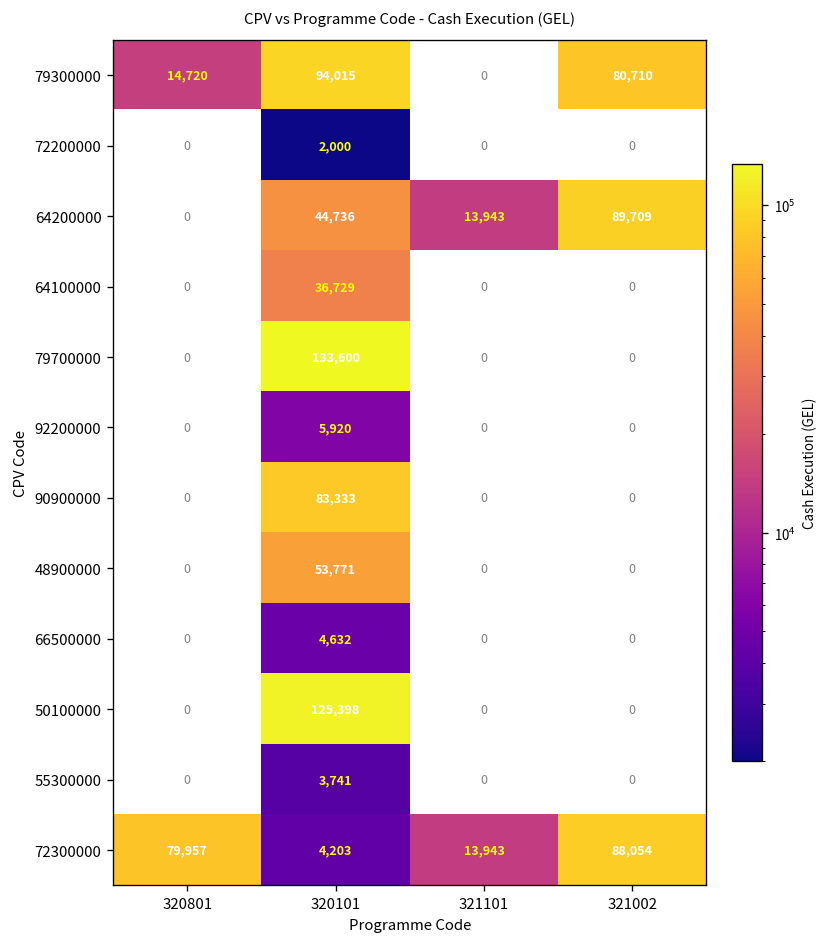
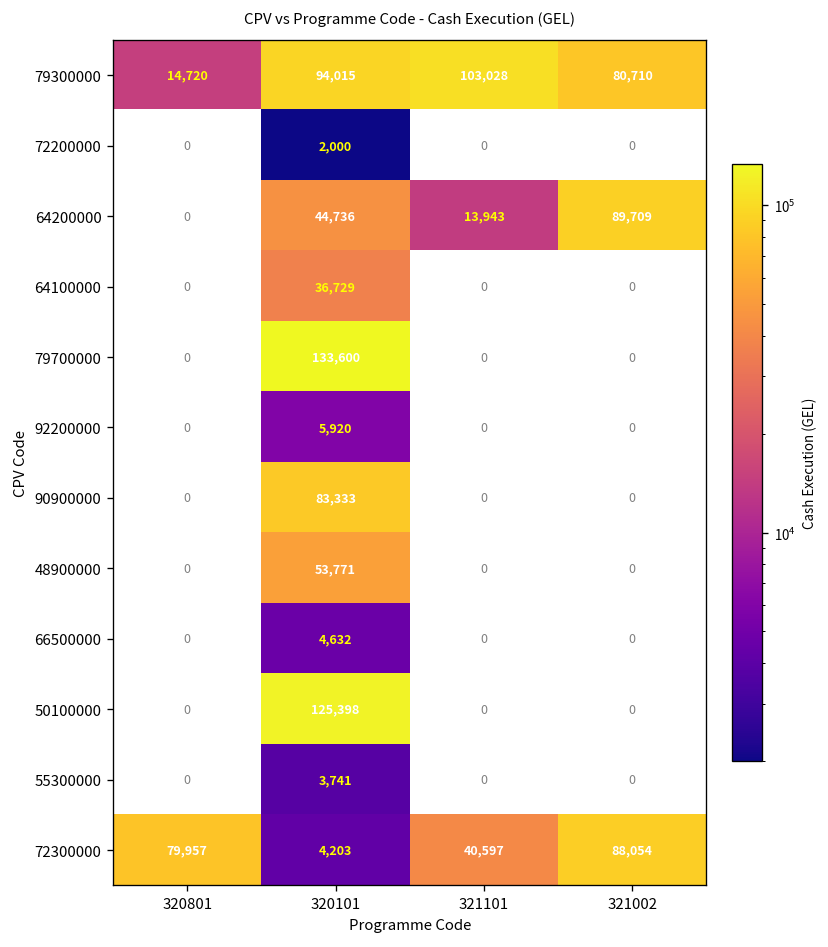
  {
    "79300000": {
      "320801": "14,720",
      "320101": "94,015",
-     "321101": "0",
+     "321101": "103,028",
      "321002": "80,710"
    },
    "72200000": {
      "320801": "0",
      "320101": "2,000",
      "321101": "0",
      "321002": "0"
    },
    "64200000": {
      "320801": "0",
      "320101": "44,736",
      "321101": "13,943",
      "321002": "89,709"
    },
    "64100000": {
      "320801": "0",
      "320101": "36,729",
      "321101": "0",
      "321002": "0"
    },
    "79700000": {
      "320801": "0",
      "320101": "133,600",
      "321101": "0",
      "321002": "0"
    },
    "92200000": {
      "320801": "0",
      "320101": "5,920",
      "321101": "0",
      "321002": "0"
    },
    "90900000": {
      "320801": "0",
      "320101": "83,333",
      "321101": "0",
      "321002": "0"
    },
    "48900000": {
      "320801": "0",
      "320101": "53,771",
      "321101": "0",
      "321002": "0"
    },
    "66500000": {
      "320801": "0",
      "320101": "4,632",
      "321101": "0",
      "321002": "0"
    },
    "50100000": {
      "320801": "0",
      "320101": "125,398",
      "321101": "0",
      "321002": "0"
    },
    "55300000": {
      "320801": "0",
      "320101": "3,741",
      "321101": "0",
      "321002": "0"
    },
    "72300000": {
      "320801": "79,957",
      "320101": "4,203",
-     "321101": "13,943",
+     "321101": "40,597",
      "321002": "88,054"
    }
  }
